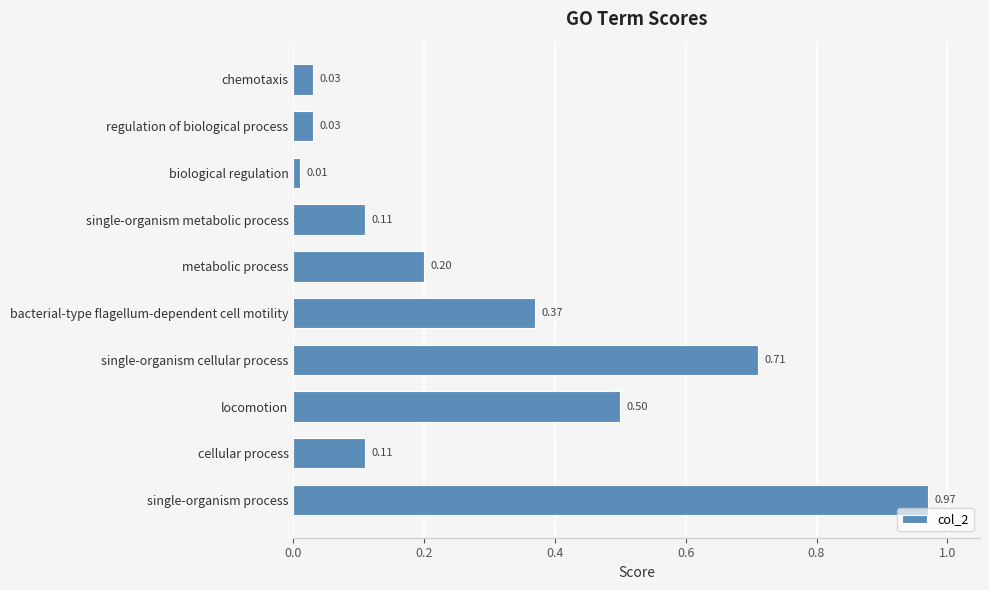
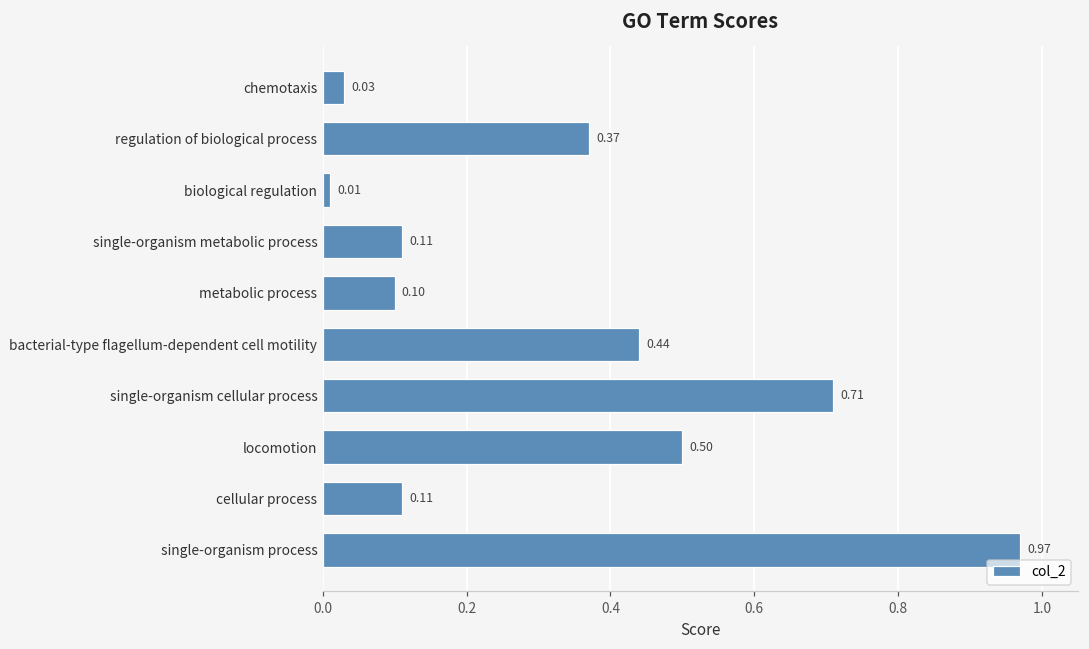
  {
    "chemotaxis": 0.03,
-   "regulation of biological process": 0.03,
+   "regulation of biological process": 0.37,
    "biological regulation": 0.01,
    "single-organism metabolic process": 0.11,
-   "metabolic process": 0.20,
-   "bacterial-type flagellum-dependent cell motility": 0.37,
+   "metabolic process": 0.10,
+   "bacterial-type flagellum-dependent cell motility": 0.44,
    "single-organism cellular process": 0.71,
    "locomotion": 0.50,
    "cellular process": 0.11,
    "single-organism process": 0.97
  }
